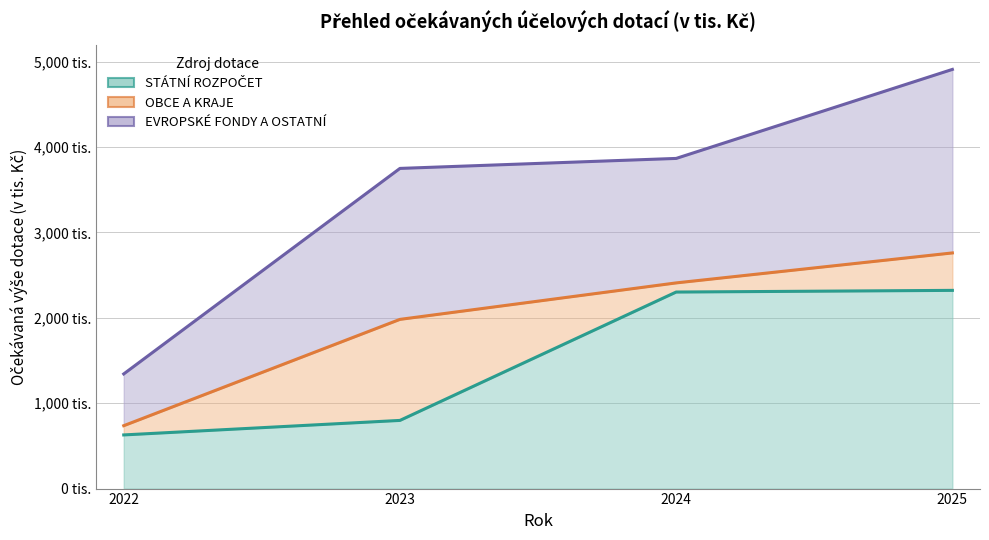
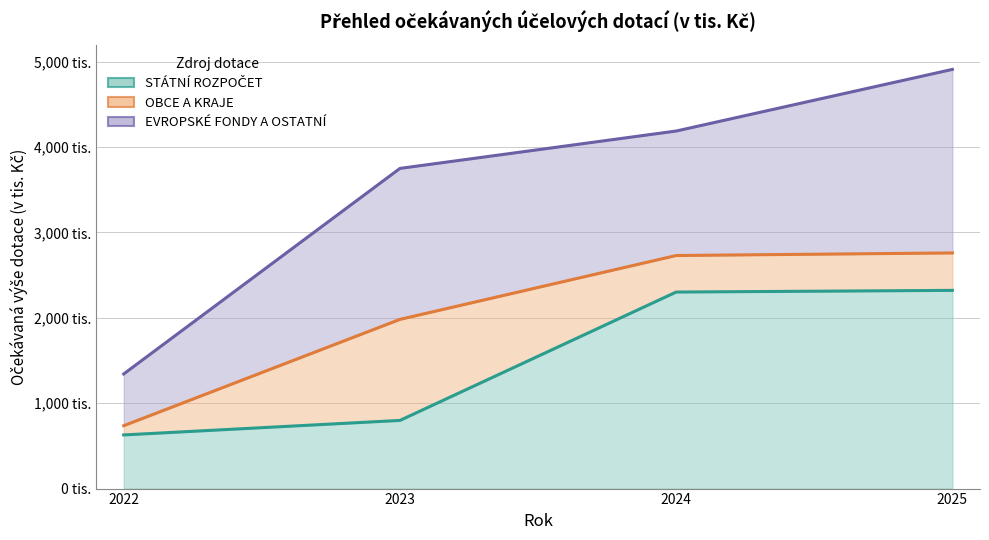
  {
    "OBCE A KRAJE": {
      "2022": "100 tis.",
      "2023": "1,200 tis.",
-     "2024": "100 tis.",
+     "2024": "400 tis.",
      "2025": "400 tis."
    }
  }
